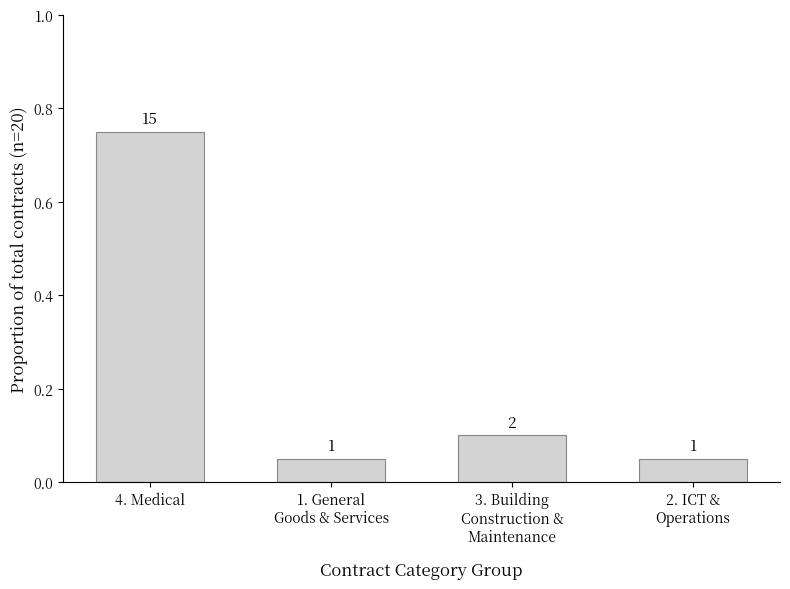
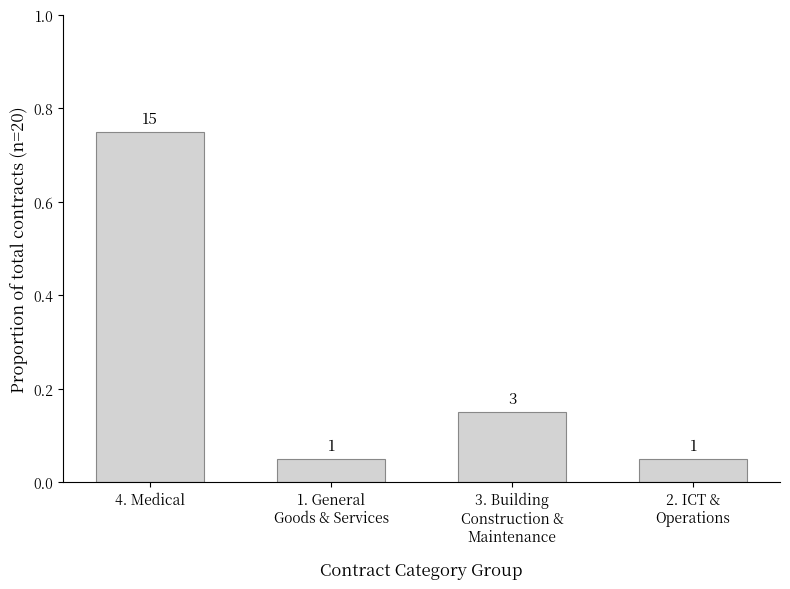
  {
-   "3. Building Construction & Maintenance": 2
+   "3. Building Construction & Maintenance": 3
  }
